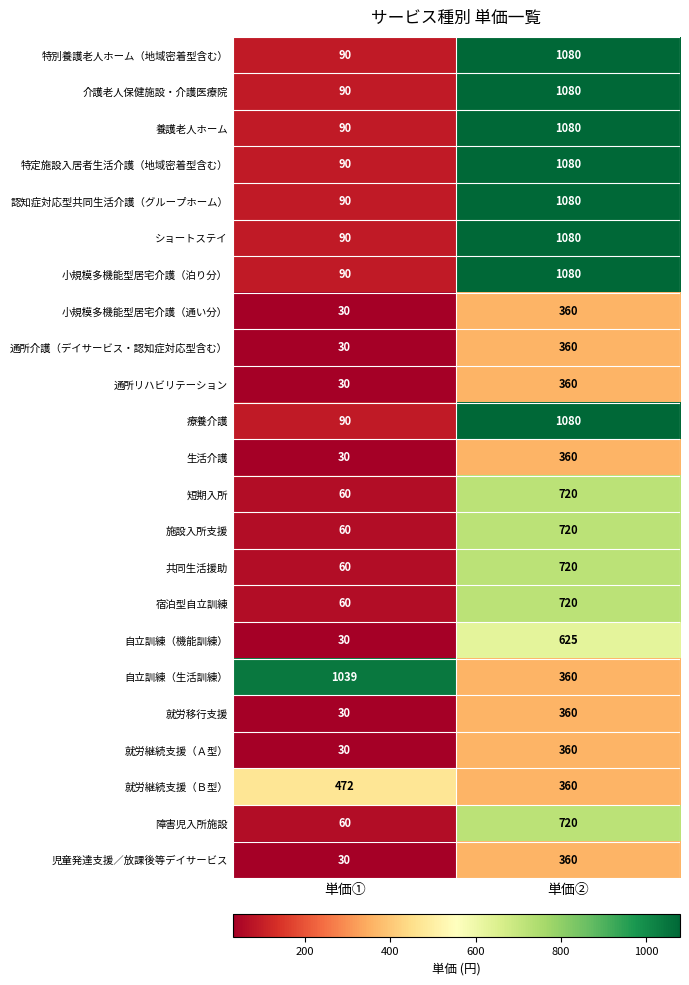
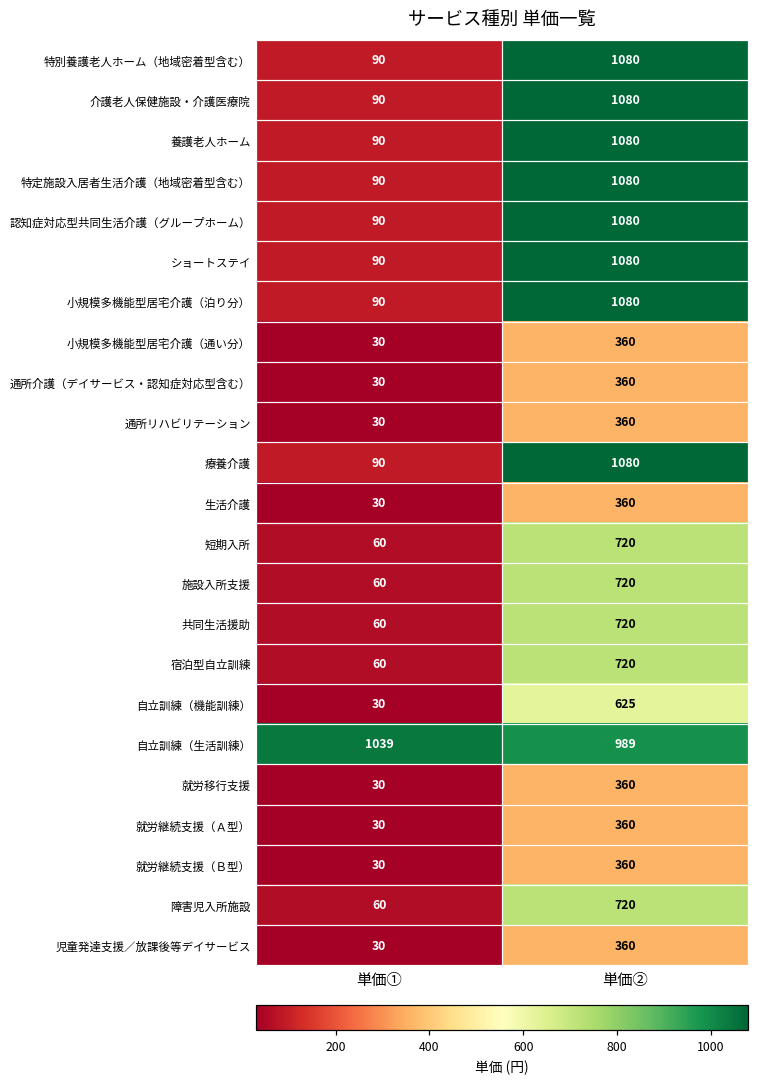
  {
    "特別養護老人ホーム（地域密着型含む）": {
      "単価①": 90,
      "単価②": 1080
    },
    "介護老人保健施設・介護医療院": {
      "単価①": 90,
      "単価②": 1080
    },
    "養護老人ホーム": {
      "単価①": 90,
      "単価②": 1080
    },
    "特定施設入居者生活介護（地域密着型含む）": {
      "単価①": 90,
      "単価②": 1080
    },
    "認知症対応型共同生活介護（グループホーム）": {
      "単価①": 90,
      "単価②": 1080
    },
    "ショートステイ": {
      "単価①": 90,
      "単価②": 1080
    },
    "小規模多機能型居宅介護（泊り分）": {
      "単価①": 90,
      "単価②": 1080
    },
    "小規模多機能型居宅介護（通い分）": {
      "単価①": 30,
      "単価②": 360
    },
    "通所介護（デイサービス・認知症対応型含む）": {
      "単価①": 30,
      "単価②": 360
    },
    "通所リハビリテーション": {
      "単価①": 30,
      "単価②": 360
    },
    "療養介護": {
      "単価①": 90,
      "単価②": 1080
    },
    "生活介護": {
      "単価①": 30,
      "単価②": 360
    },
    "短期入所": {
      "単価①": 60,
      "単価②": 720
    },
    "施設入所支援": {
      "単価①": 60,
      "単価②": 720
    },
    "共同生活援助": {
      "単価①": 60,
      "単価②": 720
    },
    "宿泊型自立訓練": {
      "単価①": 60,
      "単価②": 720
    },
    "自立訓練（機能訓練）": {
      "単価①": 30,
      "単価②": 625
    },
    "自立訓練（生活訓練）": {
      "単価①": 1039,
-     "単価②": 360
+     "単価②": 989
    },
    "就労移行支援": {
      "単価①": 30,
      "単価②": 360
    },
    "就労継続支援（Ａ型）": {
      "単価①": 30,
      "単価②": 360
    },
    "就労継続支援（Ｂ型）": {
-     "単価①": 472,
+     "単価①": 30,
      "単価②": 360
    },
    "障害児入所施設": {
      "単価①": 60,
      "単価②": 720
    },
    "児童発達支援／放課後等デイサービス": {
      "単価①": 30,
      "単価②": 360
    }
  }
